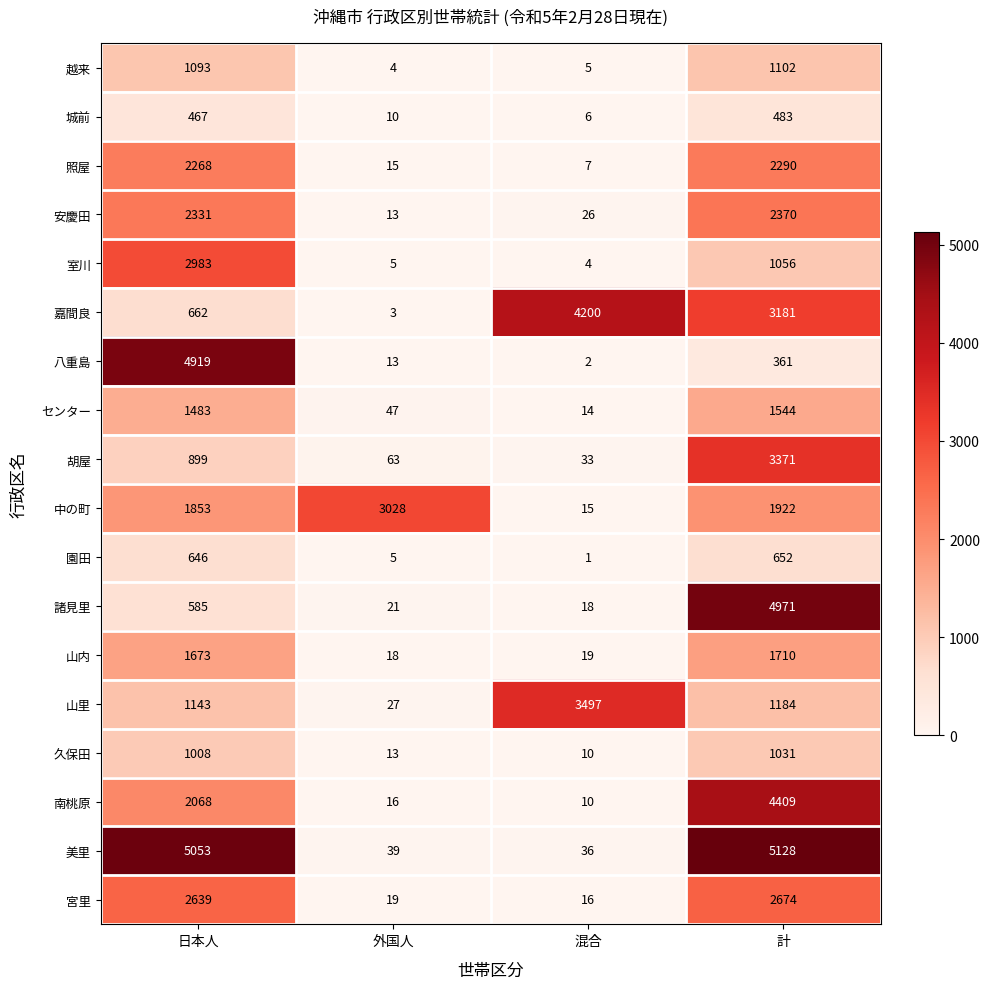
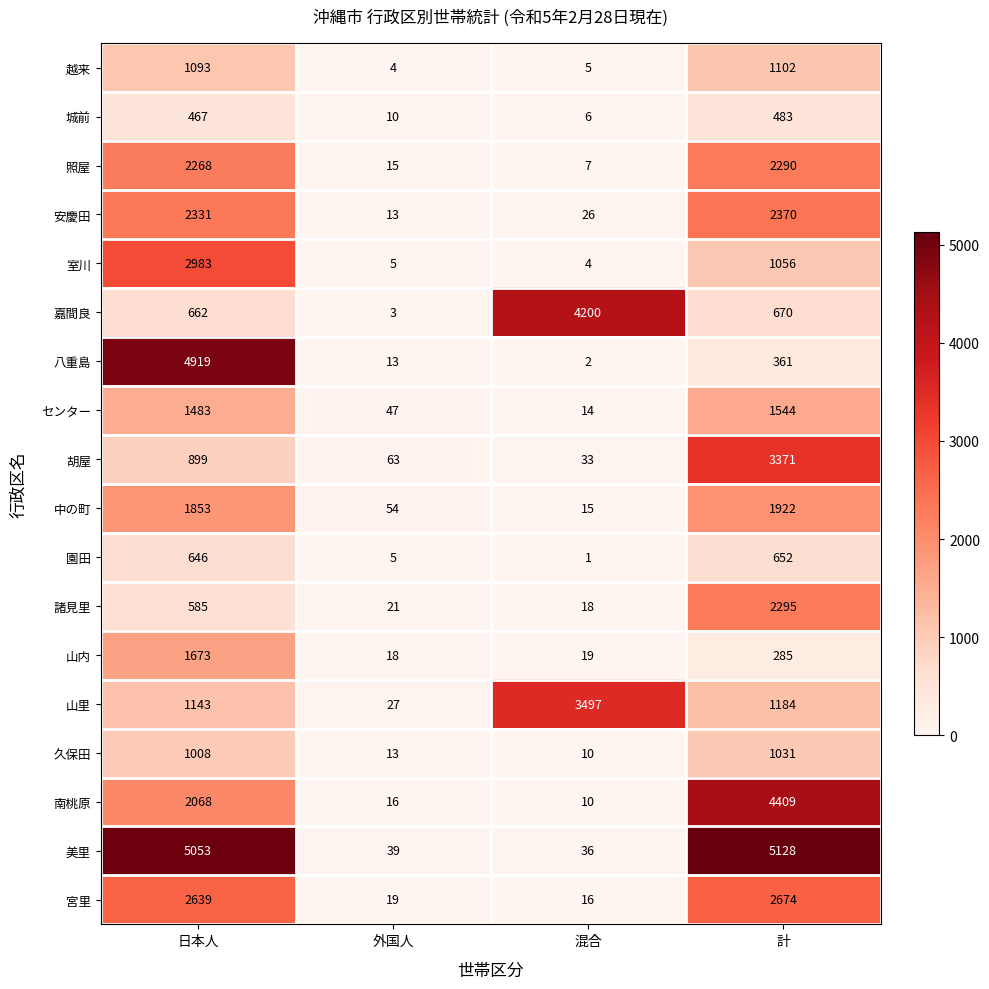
  {
    "越来": {
      "日本人": 1093,
      "外国人": 4,
      "混合": 5,
      "計": 1102
    },
    "城前": {
      "日本人": 467,
      "外国人": 10,
      "混合": 6,
      "計": 483
    },
    "照屋": {
      "日本人": 2268,
      "外国人": 15,
      "混合": 7,
      "計": 2290
    },
    "安慶田": {
      "日本人": 2331,
      "外国人": 13,
      "混合": 26,
      "計": 2370
    },
    "室川": {
      "日本人": 2983,
      "外国人": 5,
      "混合": 4,
      "計": 1056
    },
    "嘉間良": {
      "日本人": 662,
      "外国人": 3,
      "混合": 4200,
-     "計": 3181
+     "計": 670
    },
    "八重島": {
      "日本人": 4919,
      "外国人": 13,
      "混合": 2,
      "計": 361
    },
    "センター": {
      "日本人": 1483,
      "外国人": 47,
      "混合": 14,
      "計": 1544
    },
    "胡屋": {
      "日本人": 899,
      "外国人": 63,
      "混合": 33,
      "計": 3371
    },
    "中の町": {
      "日本人": 1853,
-     "外国人": 3028,
+     "外国人": 54,
      "混合": 15,
      "計": 1922
    },
    "園田": {
      "日本人": 646,
      "外国人": 5,
      "混合": 1,
      "計": 652
    },
    "諸見里": {
      "日本人": 585,
      "外国人": 21,
      "混合": 18,
-     "計": 4971
+     "計": 2295
    },
    "山内": {
      "日本人": 1673,
      "外国人": 18,
      "混合": 19,
-     "計": 1710
+     "計": 285
    },
    "山里": {
      "日本人": 1143,
      "外国人": 27,
      "混合": 3497,
      "計": 1184
    },
    "久保田": {
      "日本人": 1008,
      "外国人": 13,
      "混合": 10,
      "計": 1031
    },
    "南桃原": {
      "日本人": 2068,
      "外国人": 16,
      "混合": 10,
      "計": 4409
    },
    "美里": {
      "日本人": 5053,
      "外国人": 39,
      "混合": 36,
      "計": 5128
    },
    "宮里": {
      "日本人": 2639,
      "外国人": 19,
      "混合": 16,
      "計": 2674
    }
  }
